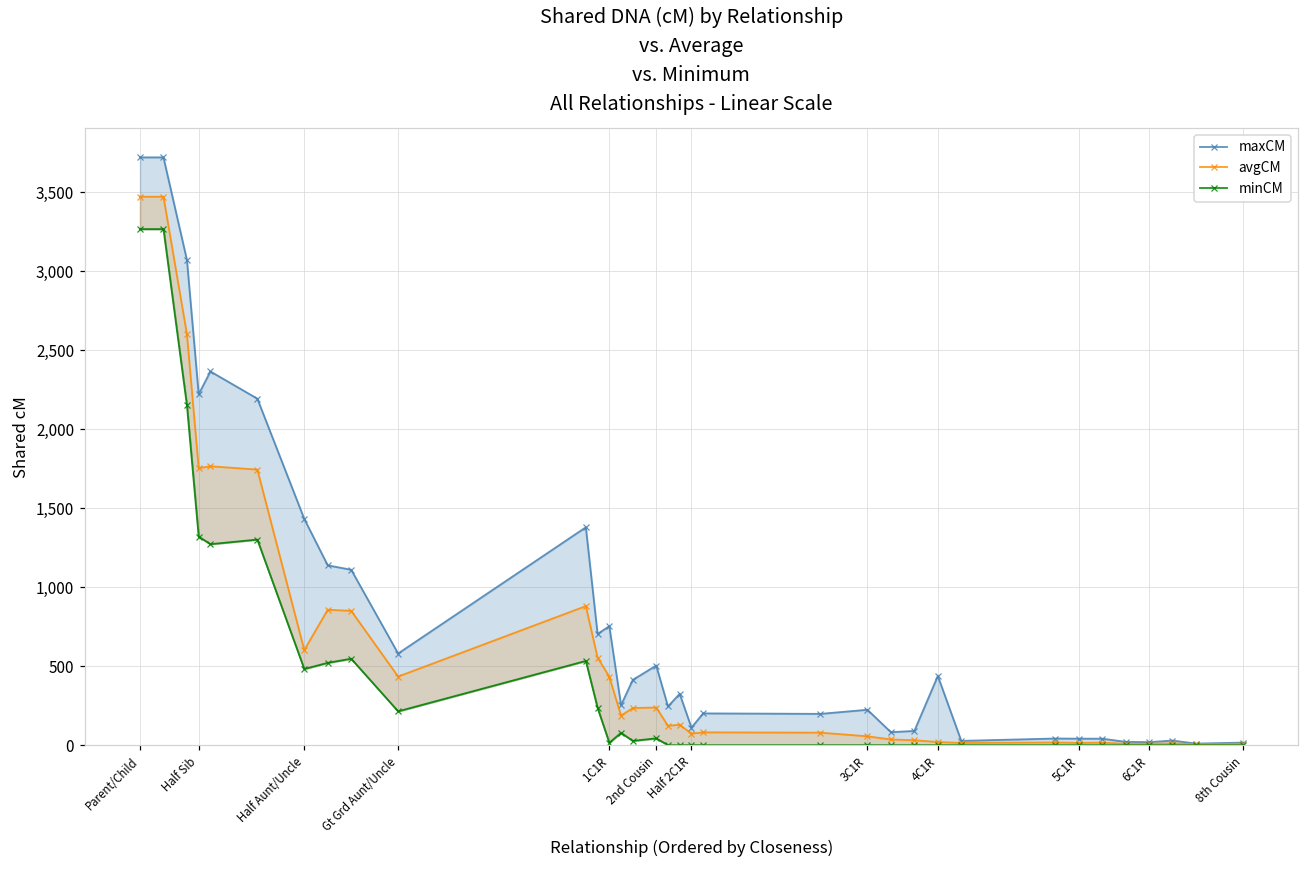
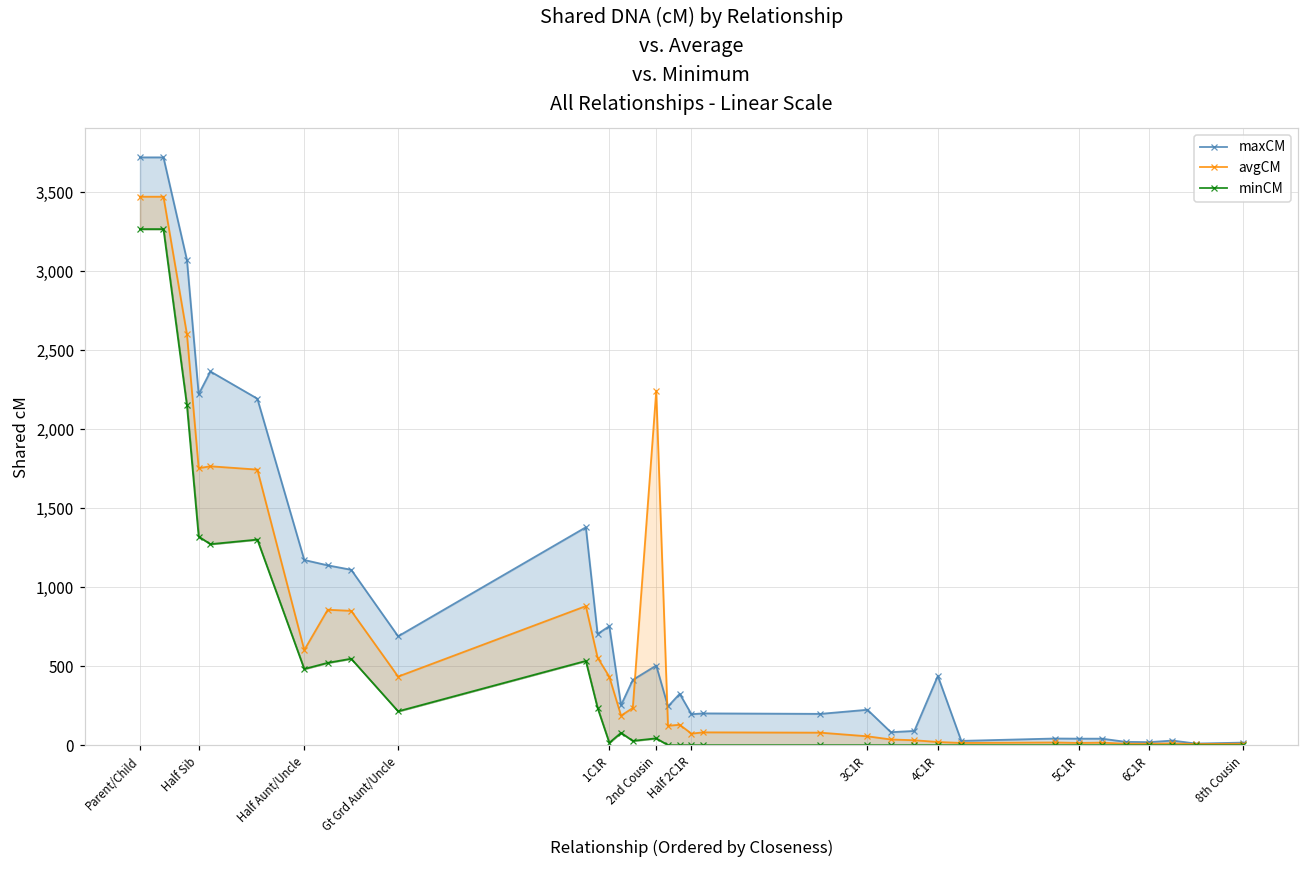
  {
    "maxCM": {
      "Parent/Child": "3,720",
      "Half Sib": "2,220",
-     "Half Aunt/Uncle": "1,430",
-     "Gt Grd Aunt/Uncle": "580",
+     "Half Aunt/Uncle": "1,170",
+     "Gt Grd Aunt/Uncle": "690",
      "1C1R": "750",
      "2nd Cousin": "500",
-     "Half 2C1R": "110",
+     "Half 2C1R": "200",
      "3C1R": "220",
      "4C1R": "440",
      "5C1R": "40"
    },
    "avgCM": {
      "Parent/Child": "3,470",
      "Half Sib": "1,750",
      "Half Aunt/Uncle": "600",
      "Gt Grd Aunt/Uncle": "430",
      "1C1R": "430",
-     "2nd Cousin": "240",
+     "2nd Cousin": "2,240",
      "Half 2C1R": "70",
      "3C1R": "60",
      "4C1R": "20"
    },
    "minCM": {
      "Parent/Child": "3,270",
      "Half Sib": "1,320",
      "Half Aunt/Uncle": "480",
      "Gt Grd Aunt/Uncle": "210",
      "1C1R": "20",
      "2nd Cousin": "40",
      "Half 2C1R": "0",
      "3C1R": "0",
      "4C1R": "0"
    }
  }
